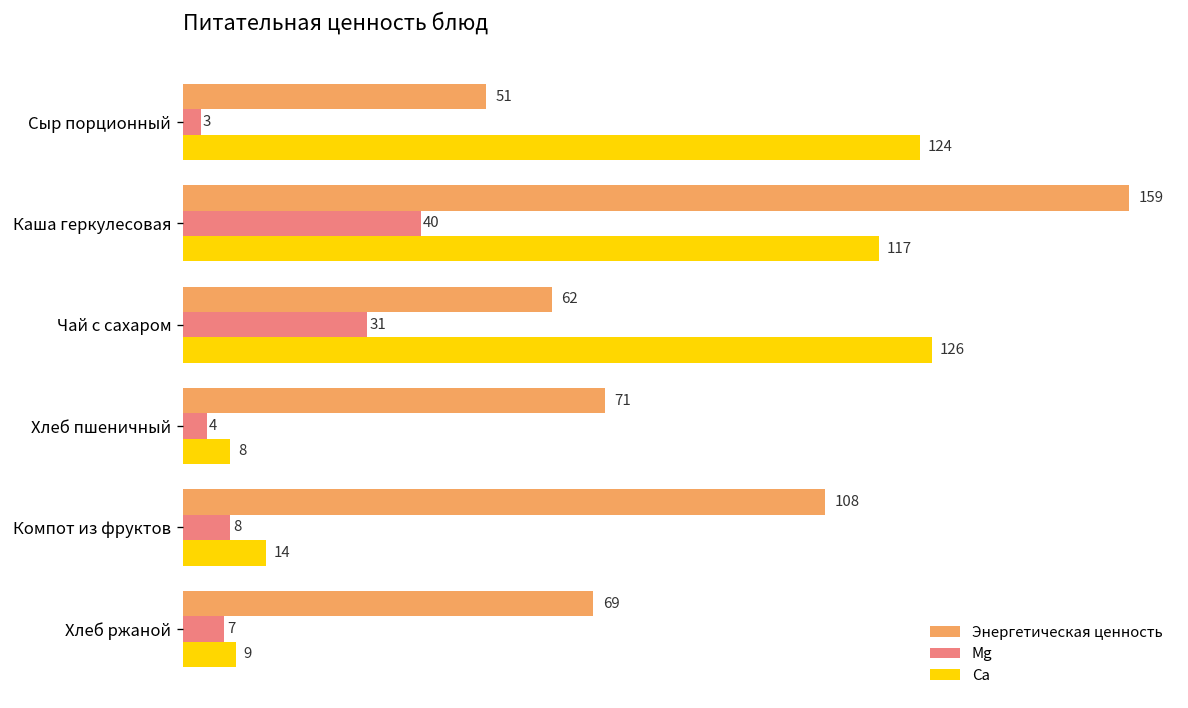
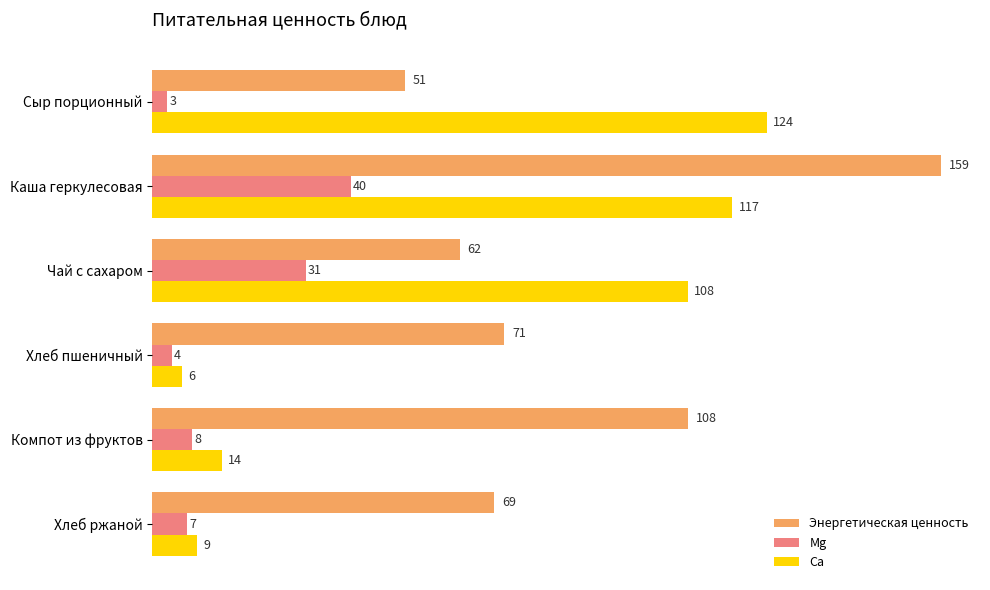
  {
    "Ca": {
      "Сыр порционный": 124,
      "Каша геркулесовая": 117,
-     "Чай с сахаром": 126,
-     "Хлеб пшеничный": 8,
+     "Чай с сахаром": 108,
+     "Хлеб пшеничный": 6,
      "Компот из фруктов": 14,
      "Хлеб ржаной": 9
    }
  }
